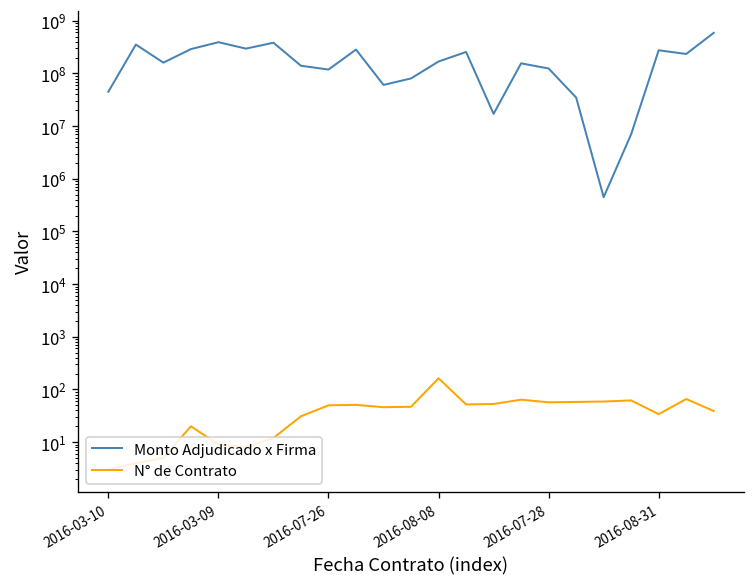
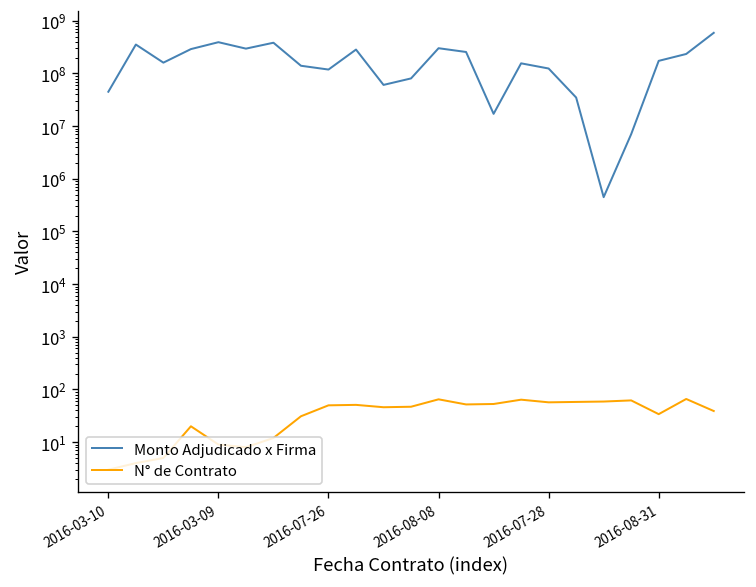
  {
    "Monto Adjudicado x Firma": {
      "2016-03-10": 40000000,
      "2016-03-09": 400000000,
      "2016-07-26": 120000000,
-     "2016-08-08": 170000000,
-     "2016-08-31": 300000000
+     "2016-08-08": 300000000,
+     "2016-08-31": 170000000
    },
    "N° de Contrato": {
      "2016-07-26": 50,
-     "2016-08-08": 160,
+     "2016-08-08": 70,
      "2016-08-31": 30
    }
  }
